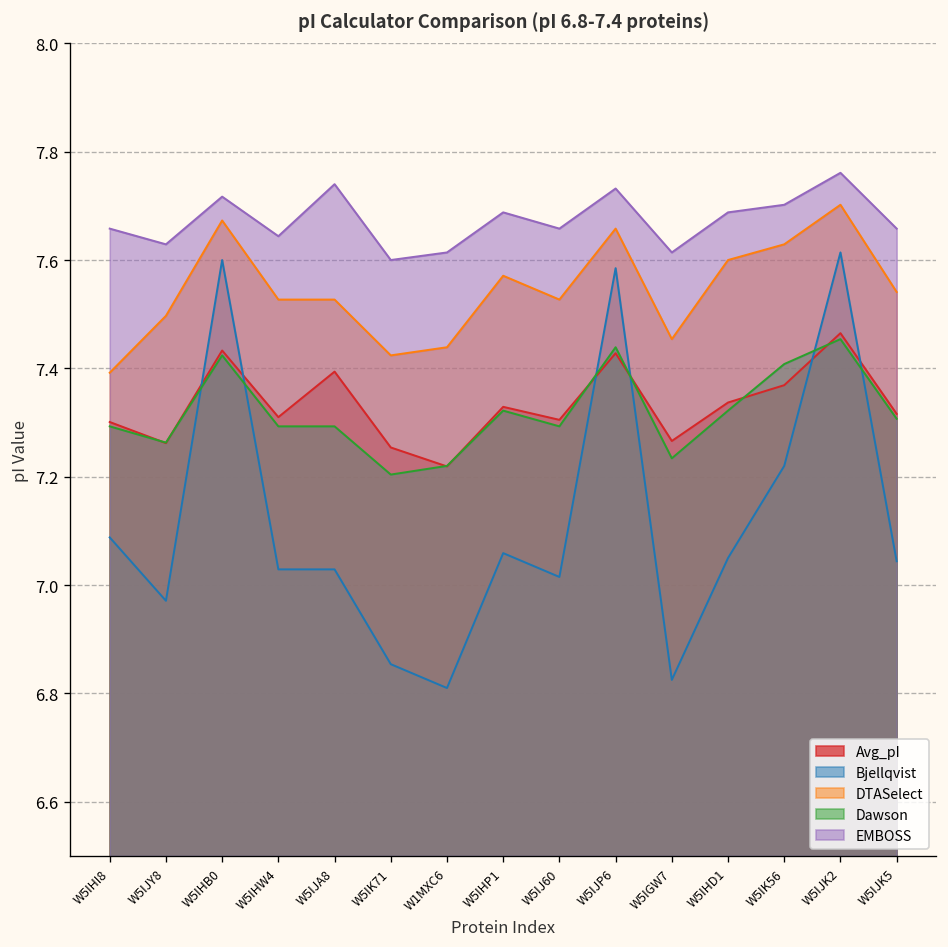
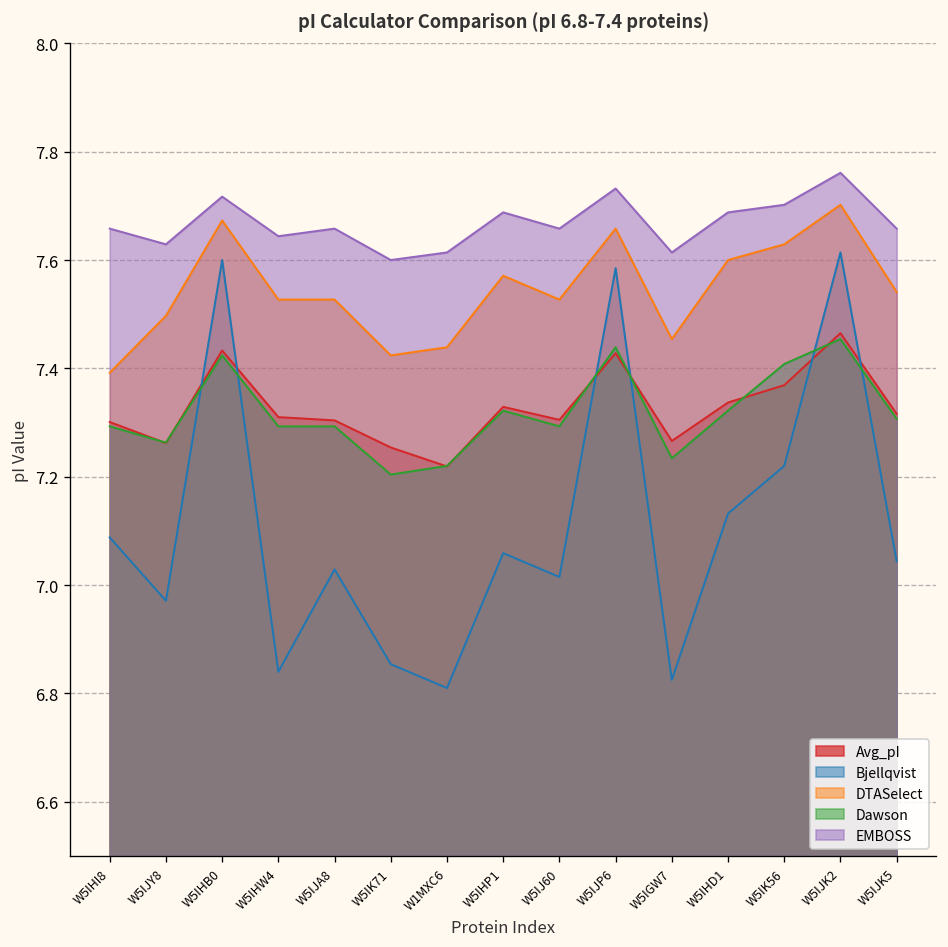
  {
    "Avg_pI": {
      "W5IHI8": 7.30,
      "W5IHB0": 7.43,
      "W5IHW4": 7.31,
-     "W5IJA8": 7.39,
+     "W5IJA8": 7.30,
      "W5IK71": 7.25,
      "W5IHP1": 7.33,
      "W5IJ60": 7.31,
      "W5IJP6": 7.43,
      "W5IGW7": 7.27,
      "W5IHD1": 7.34,
      "W5IK56": 7.37,
      "W5IJK2": 7.47,
      "W5IJK5": 7.32
    },
    "Bjellqvist": {
      "W5IHI8": 7.09,
      "W5IJY8": 6.97,
      "W5IHB0": 7.60,
-     "W5IHW4": 7.03,
+     "W5IHW4": 6.84,
      "W5IJA8": 7.03,
      "W5IK71": 6.85,
      "W1MXC6": 6.81,
      "W5IHP1": 7.06,
      "W5IJ60": 7.02,
      "W5IJP6": 7.59,
      "W5IGW7": 6.83,
-     "W5IHD1": 7.05,
+     "W5IHD1": 7.13,
      "W5IK56": 7.22,
      "W5IJK2": 7.61,
      "W5IJK5": 7.04
    },
    "DTASelect": {
      "W5IHI8": 7.39,
      "W5IJY8": 7.50,
      "W5IHB0": 7.67,
      "W5IHW4": 7.53,
      "W5IJA8": 7.53,
      "W5IK71": 7.42,
      "W1MXC6": 7.44,
      "W5IHP1": 7.57,
      "W5IJ60": 7.53,
      "W5IJP6": 7.66,
      "W5IGW7": 7.45,
      "W5IHD1": 7.60,
      "W5IK56": 7.63,
      "W5IJK2": 7.70,
      "W5IJK5": 7.54
    },
    "Dawson": {
      "W5IHI8": 7.29,
      "W5IHB0": 7.42,
      "W5IHW4": 7.29,
      "W5IJA8": 7.29,
      "W5IK71": 7.20,
      "W5IHP1": 7.32,
      "W5IJ60": 7.29,
      "W5IJP6": 7.44,
      "W5IGW7": 7.23,
      "W5IHD1": 7.32,
      "W5IK56": 7.41,
      "W5IJK2": 7.45,
      "W5IJK5": 7.31
    },
    "EMBOSS": {
      "W5IHI8": 7.66,
      "W5IJY8": 7.63,
      "W5IHB0": 7.72,
      "W5IHW4": 7.64,
-     "W5IJA8": 7.74,
+     "W5IJA8": 7.66,
      "W5IK71": 7.60,
      "W1MXC6": 7.61,
      "W5IHP1": 7.69,
      "W5IJ60": 7.66,
      "W5IJP6": 7.73,
      "W5IGW7": 7.61,
      "W5IHD1": 7.69,
      "W5IK56": 7.70,
      "W5IJK2": 7.76,
      "W5IJK5": 7.66
    }
  }
